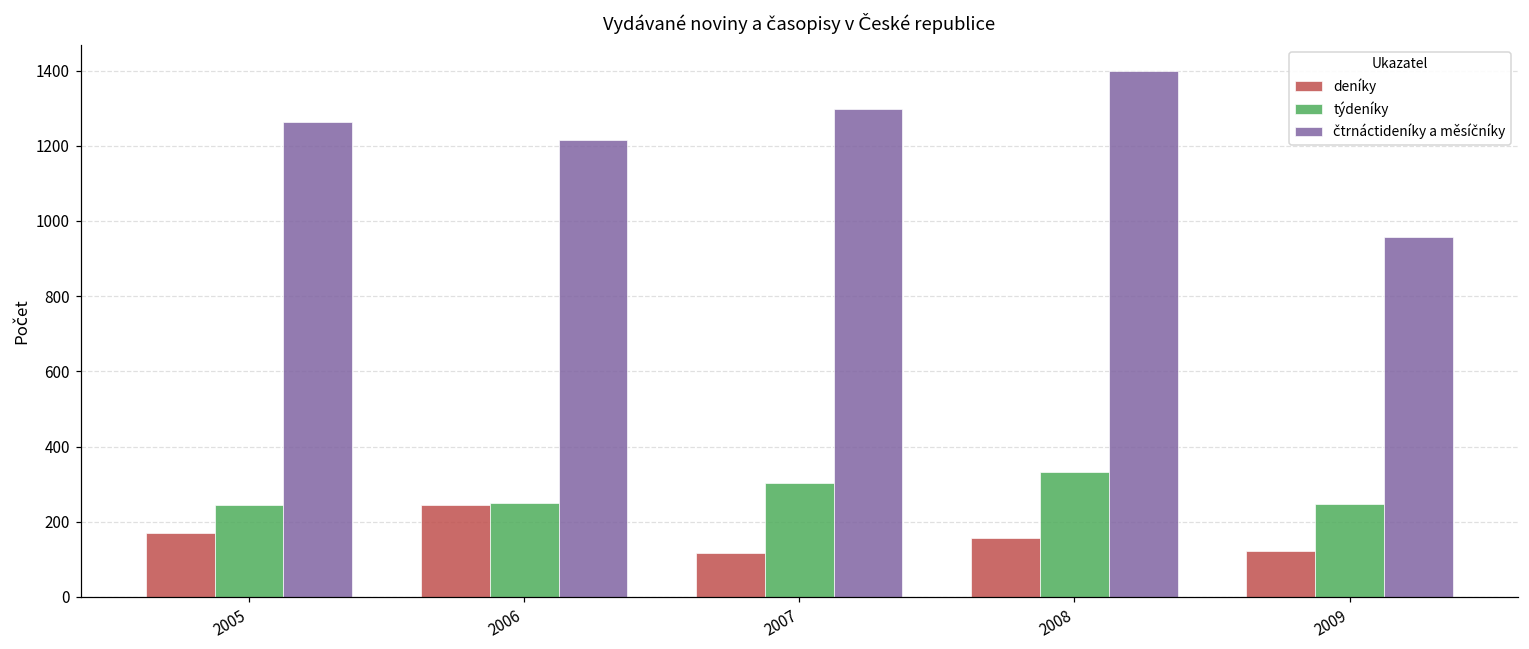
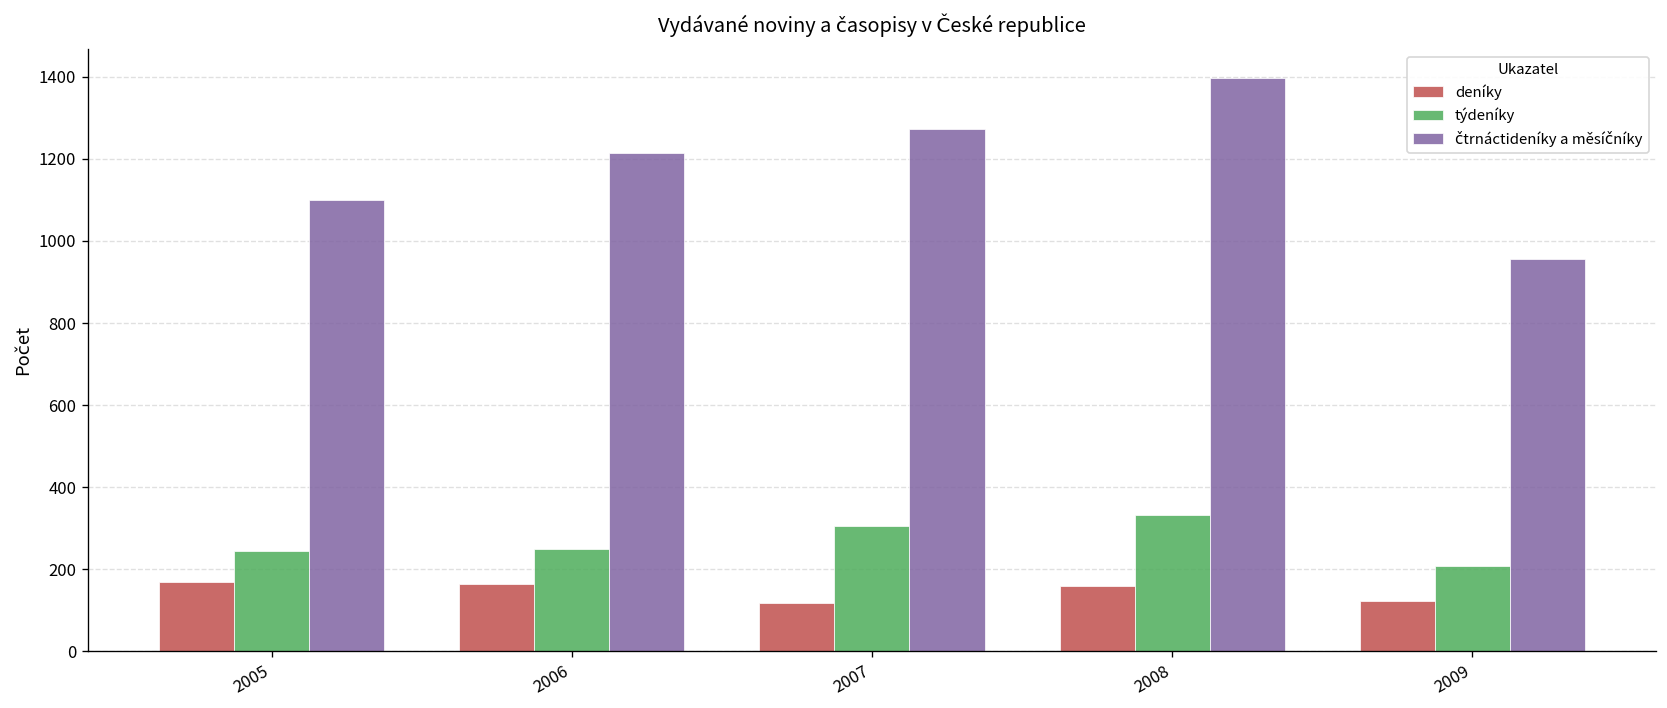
  {
    "deníky": {
      "2005": 170,
-     "2006": 250,
+     "2006": 170,
      "2007": 120,
      "2008": 160,
      "2009": 120
    },
    "týdeníky": {
      "2005": 240,
      "2006": 250,
      "2007": 300,
      "2008": 330,
-     "2009": 250
+     "2009": 210
    },
    "čtrnáctideníky a měsíčníky": {
-     "2005": 1260,
+     "2005": 1100,
      "2006": 1220,
-     "2007": 1300,
+     "2007": 1270,
      "2008": 1400,
      "2009": 960
    }
  }
